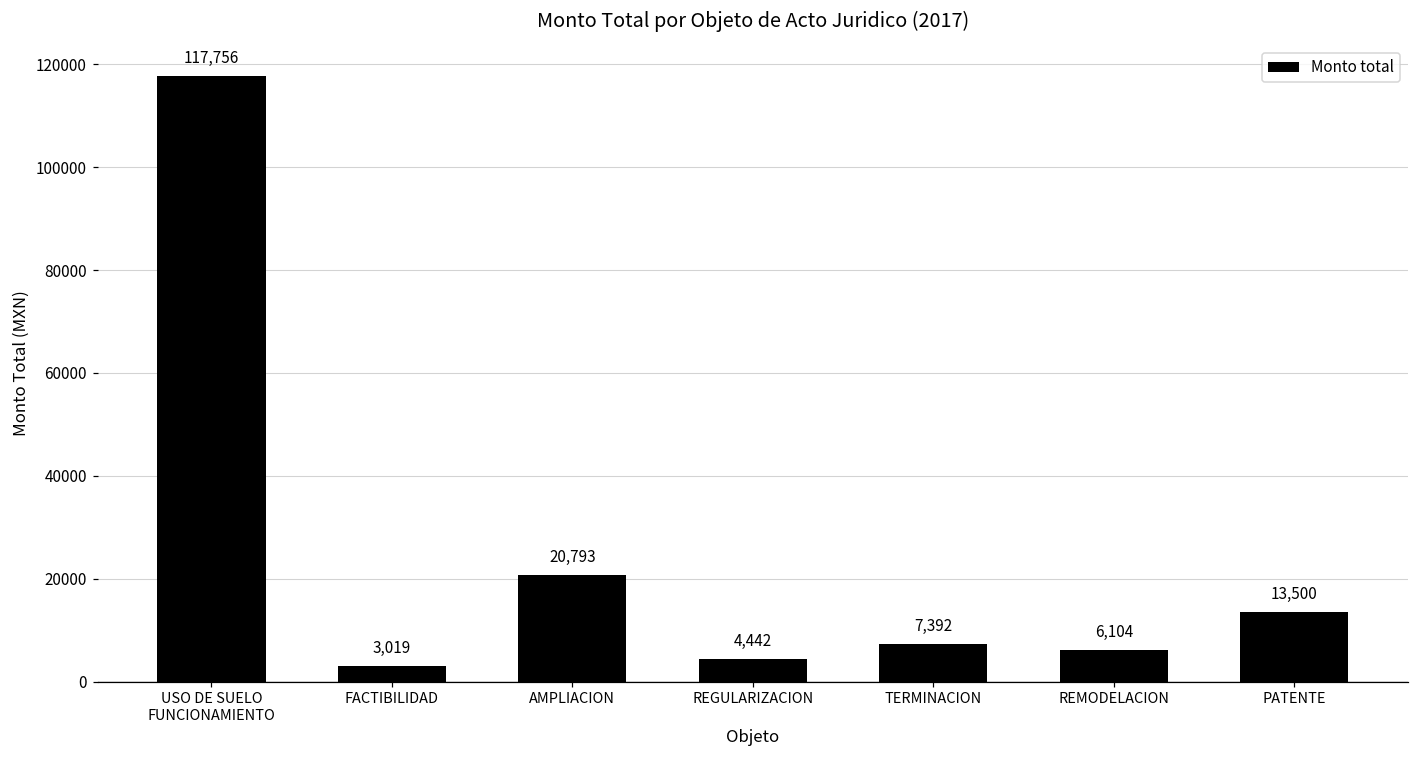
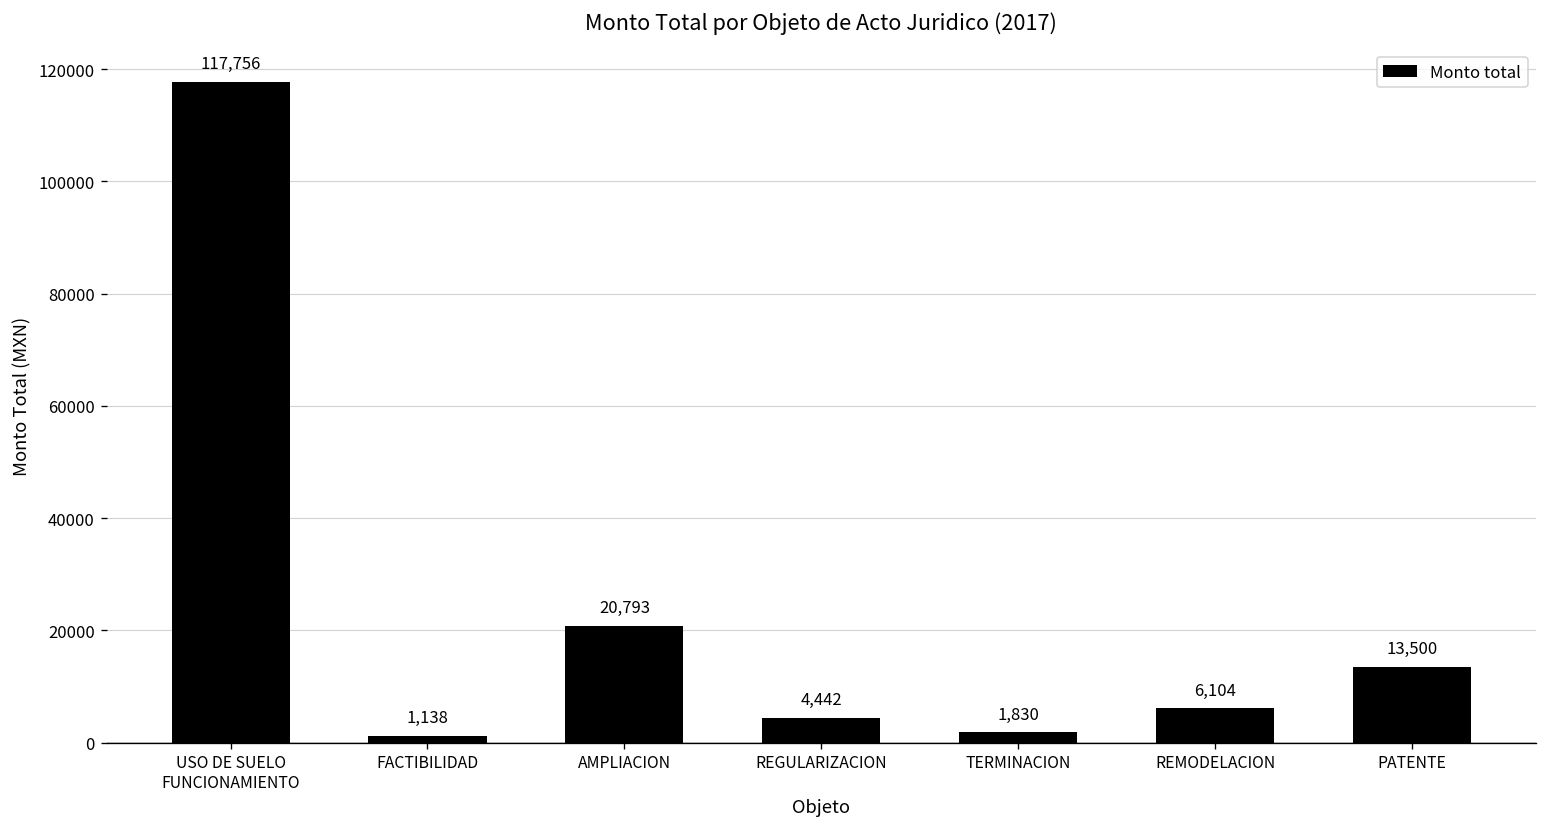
  {
    "USO DE SUELO FUNCIONAMIENTO": "117,756",
-   "FACTIBILIDAD": "3,019",
+   "FACTIBILIDAD": "1,138",
    "AMPLIACION": "20,793",
    "REGULARIZACION": "4,442",
-   "TERMINACION": "7,392",
+   "TERMINACION": "1,830",
    "REMODELACION": "6,104",
    "PATENTE": "13,500"
  }
